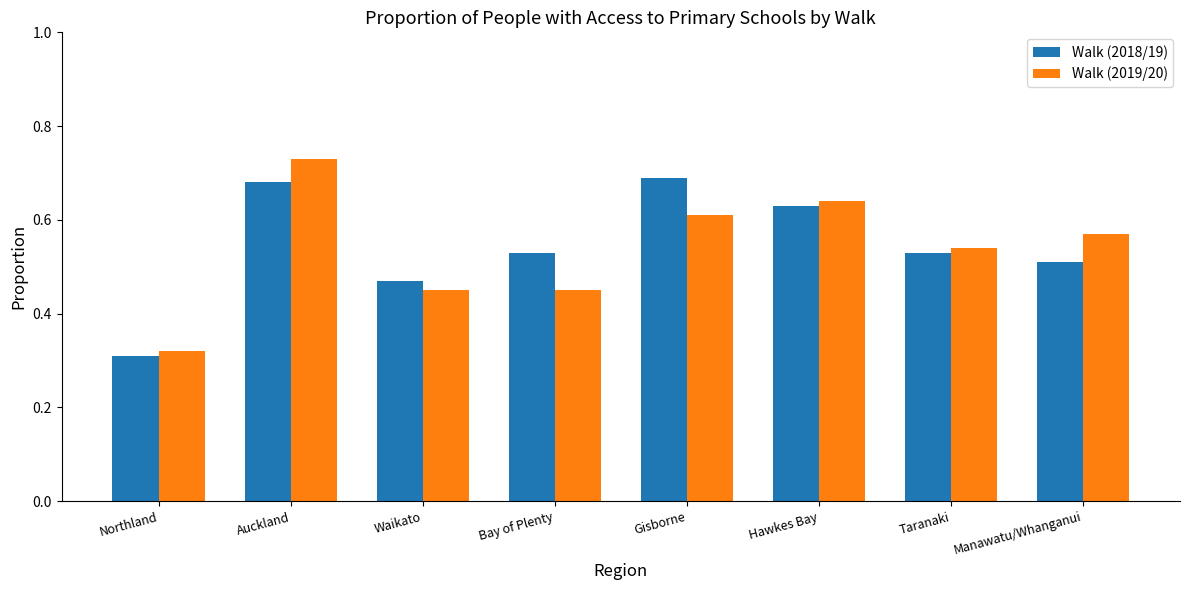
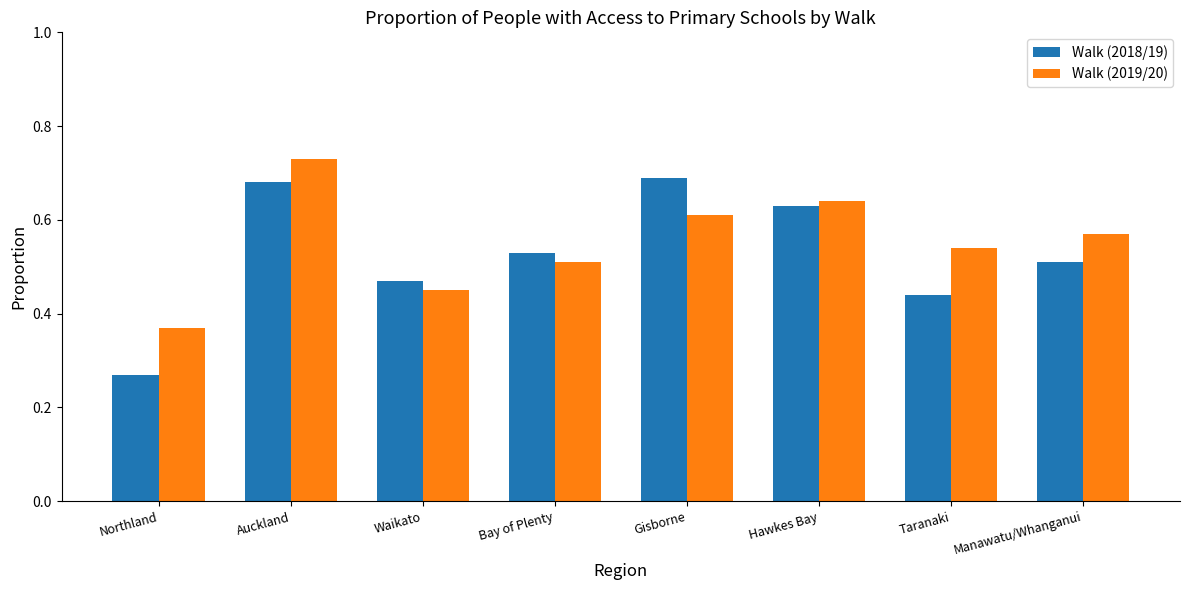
  {
    "Walk (2018/19)": {
-     "Northland": 0.31,
+     "Northland": 0.27,
      "Auckland": 0.68,
      "Waikato": 0.47,
      "Bay of Plenty": 0.53,
      "Gisborne": 0.69,
      "Hawkes Bay": 0.63,
-     "Taranaki": 0.53,
+     "Taranaki": 0.44,
      "Manawatu/Whanganui": 0.51
    },
    "Walk (2019/20)": {
-     "Northland": 0.32,
+     "Northland": 0.37,
      "Auckland": 0.73,
      "Waikato": 0.45,
-     "Bay of Plenty": 0.45,
+     "Bay of Plenty": 0.51,
      "Gisborne": 0.61,
      "Hawkes Bay": 0.64,
      "Taranaki": 0.54,
      "Manawatu/Whanganui": 0.57
    }
  }
